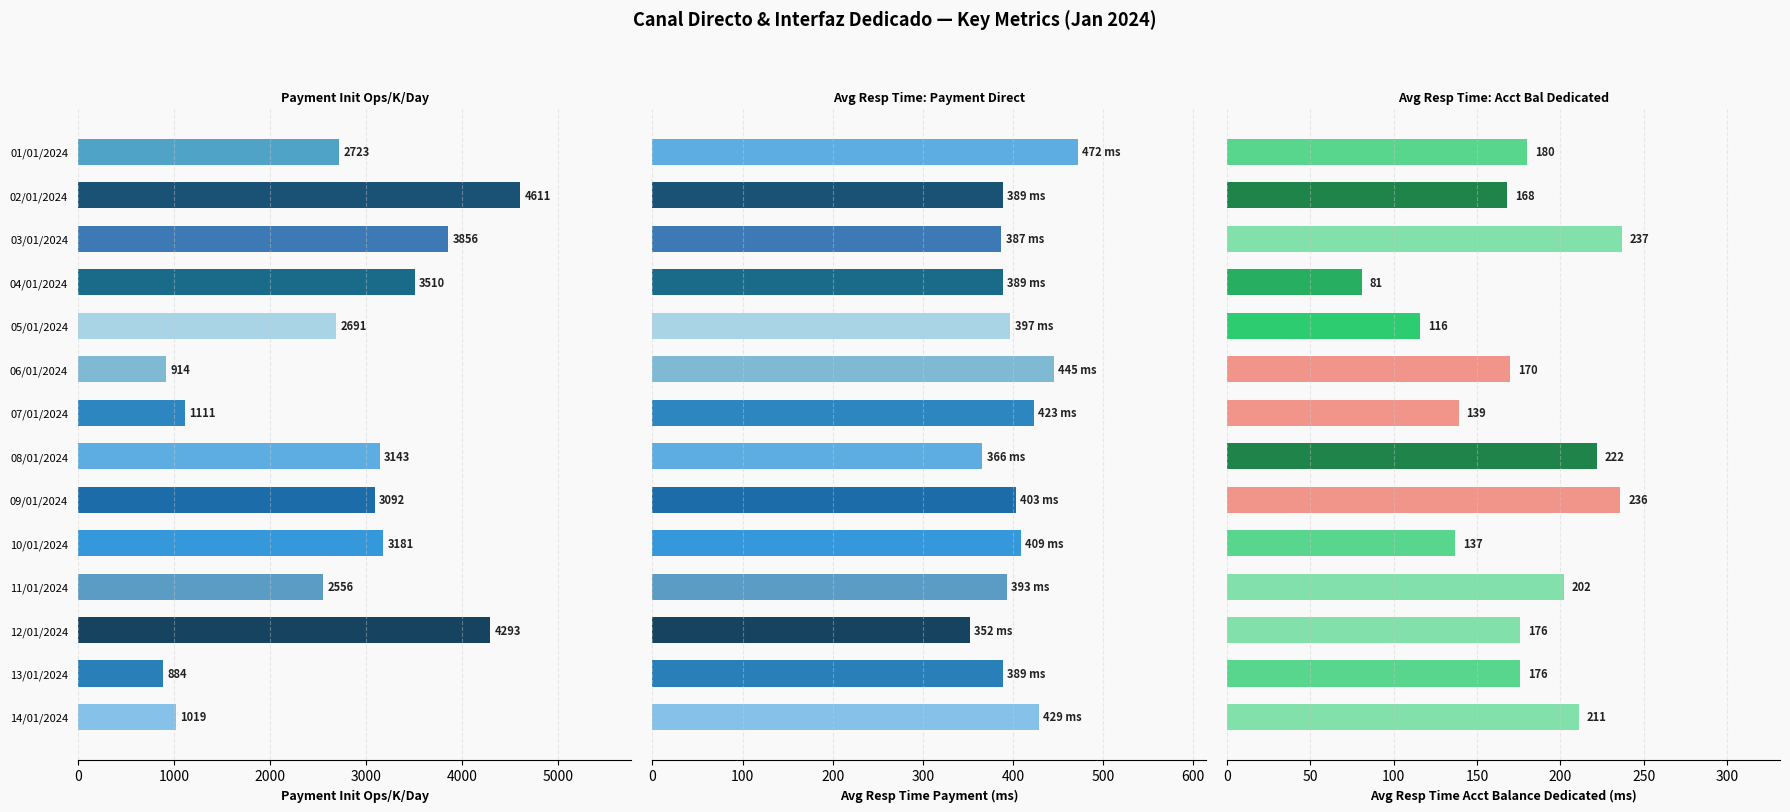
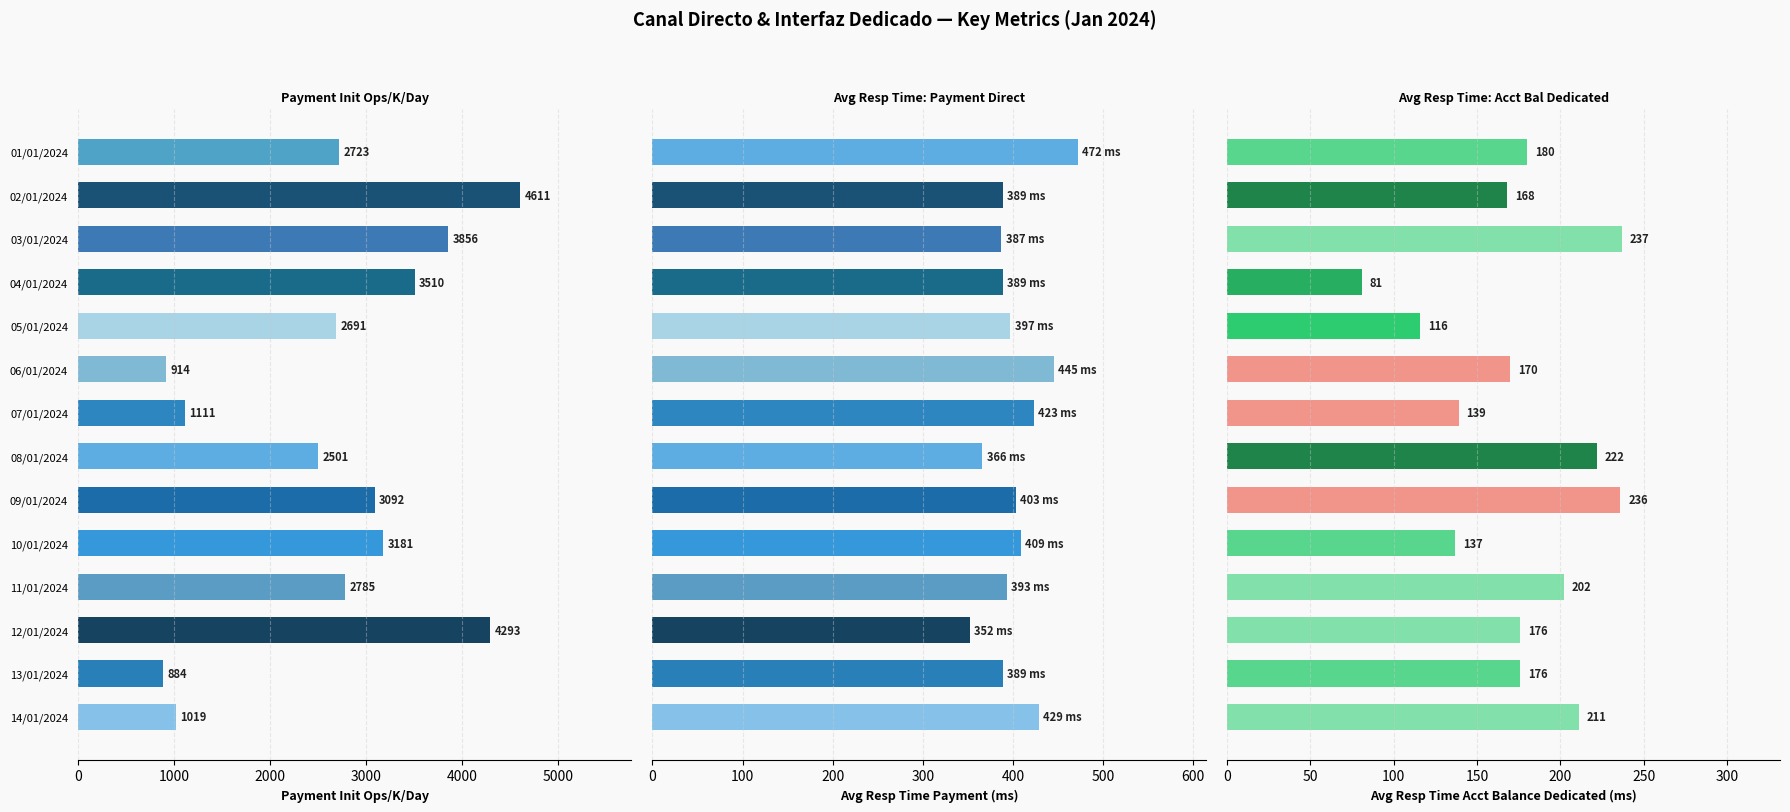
  {
    "Payment Init Ops/K/Day": {
      "01/01/2024": 2723,
      "02/01/2024": 4611,
      "03/01/2024": 3856,
      "04/01/2024": 3510,
      "05/01/2024": 2691,
      "06/01/2024": 914,
      "07/01/2024": 1111,
-     "08/01/2024": 3143,
+     "08/01/2024": 2501,
      "09/01/2024": 3092,
      "10/01/2024": 3181,
-     "11/01/2024": 2556,
+     "11/01/2024": 2785,
      "12/01/2024": 4293,
      "13/01/2024": 884,
      "14/01/2024": 1019
    }
  }
